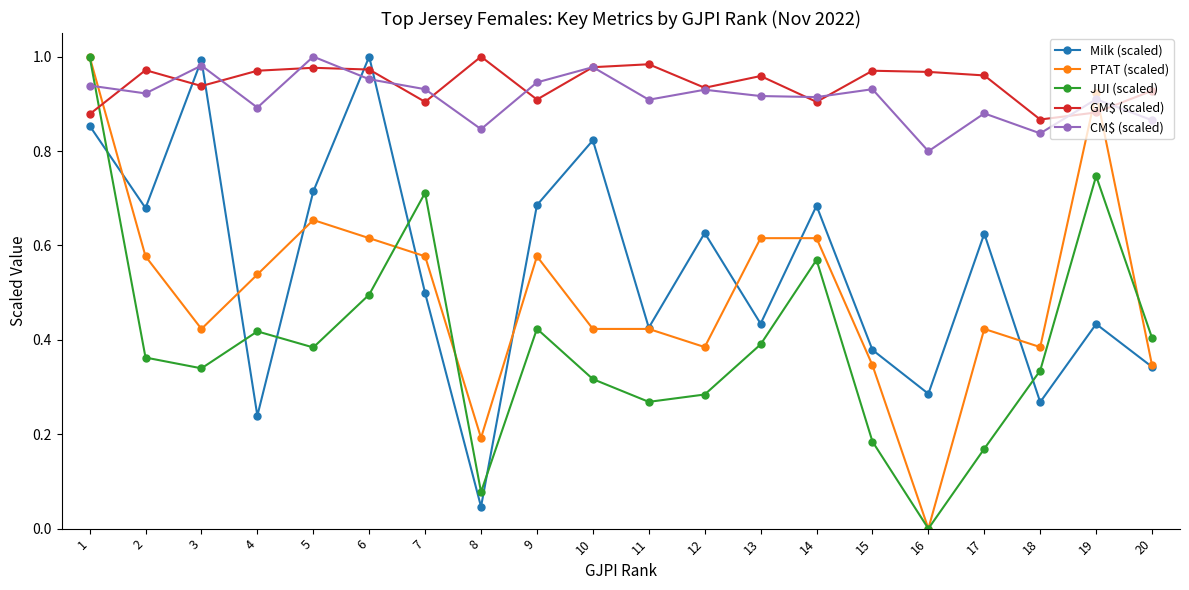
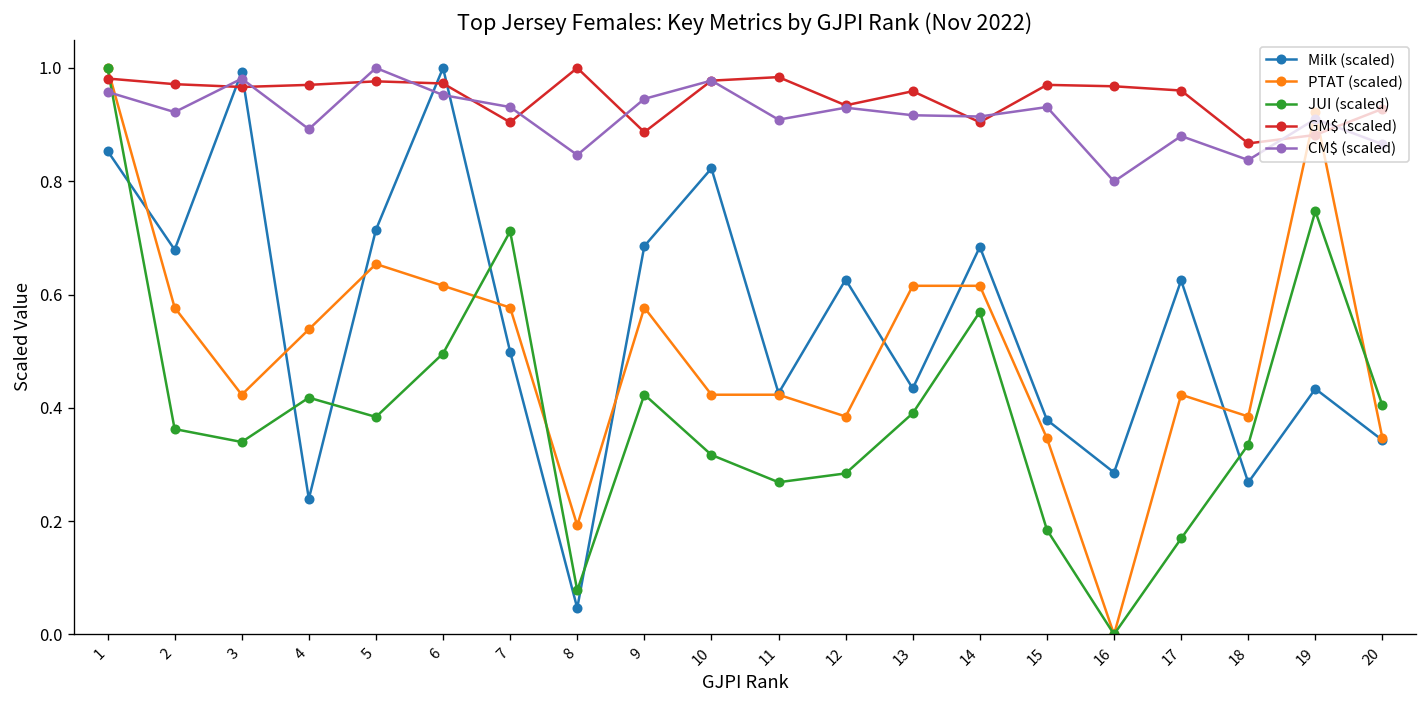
  {
    "Milk (scaled)": {
      "1": 0.85,
      "2": 0.68,
      "3": 0.99,
      "4": 0.24,
      "5": 0.71,
      "6": 1.00,
      "7": 0.50,
      "8": 0.05,
      "9": 0.69,
      "10": 0.82,
      "12": 0.63,
      "13": 0.43,
      "14": 0.68,
      "15": 0.38,
      "16": 0.29,
      "17": 0.62,
      "18": 0.27,
      "19": 0.43
    },
    "PTAT (scaled)": {
      "2": 0.58,
      "3": 0.42,
      "4": 0.54,
      "5": 0.65,
      "6": 0.62,
      "7": 0.58,
      "8": 0.19,
      "9": 0.58,
      "10": 0.42,
      "12": 0.38,
      "13": 0.62,
      "14": 0.62,
      "15": 0.35,
      "17": 0.42,
      "18": 0.38
    },
    "JUI (scaled)": {
      "2": 0.36,
      "3": 0.34,
      "4": 0.42,
      "5": 0.38,
      "6": 0.50,
      "7": 0.71,
      "8": 0.08,
      "9": 0.42,
      "10": 0.32,
      "11": 0.27,
      "12": 0.28,
      "13": 0.39,
      "14": 0.57,
      "15": 0.18,
      "17": 0.17,
      "18": 0.33,
      "19": 0.75,
      "20": 0.40
    },
    "GM$ (scaled)": {
-     "1": 0.88,
+     "1": 0.98,
      "2": 0.97,
-     "3": 0.94,
+     "3": 0.97,
      "4": 0.97,
      "5": 0.98,
      "6": 0.97,
      "7": 0.90,
      "8": 1.00,
-     "9": 0.91,
+     "9": 0.89,
      "11": 0.98,
      "13": 0.96,
      "14": 0.90,
      "15": 0.97,
      "16": 0.97,
      "17": 0.96,
      "18": 0.87
    },
    "CM$ (scaled)": {
-     "1": 0.94,
+     "1": 0.96,
      "2": 0.92,
      "3": 0.98,
      "4": 0.89,
      "5": 1.00,
      "6": 0.95,
      "7": 0.93,
      "8": 0.85,
      "9": 0.95,
      "11": 0.91,
      "13": 0.92,
      "14": 0.91,
      "15": 0.93,
      "16": 0.80,
      "17": 0.88,
      "18": 0.84
    }
  }
